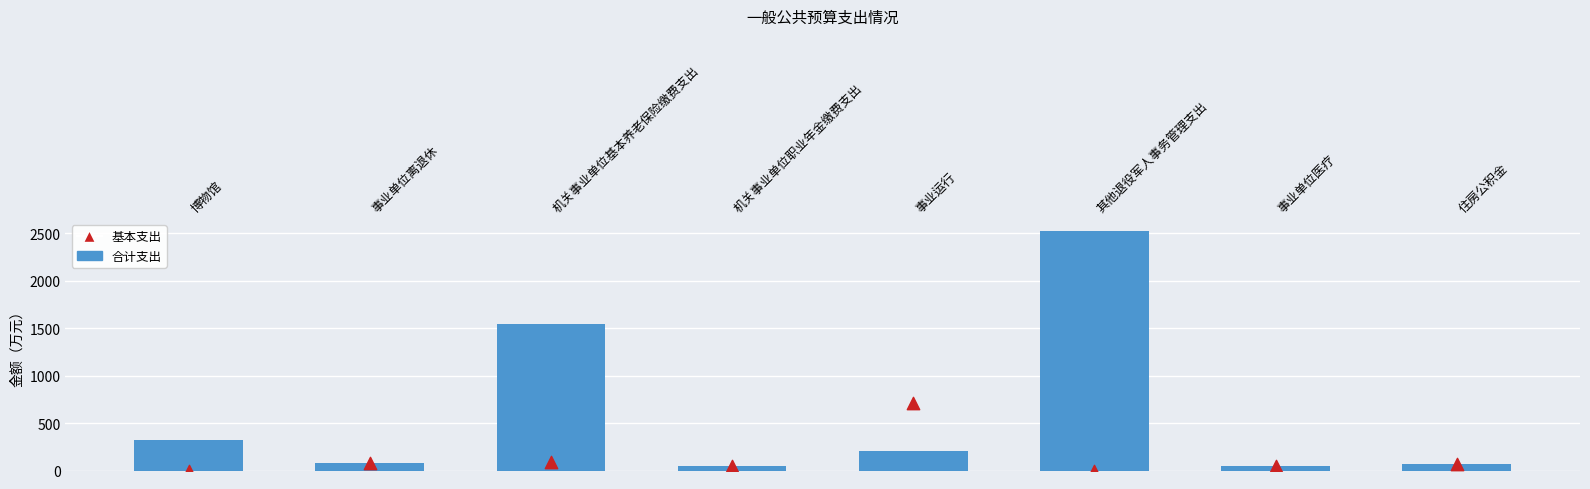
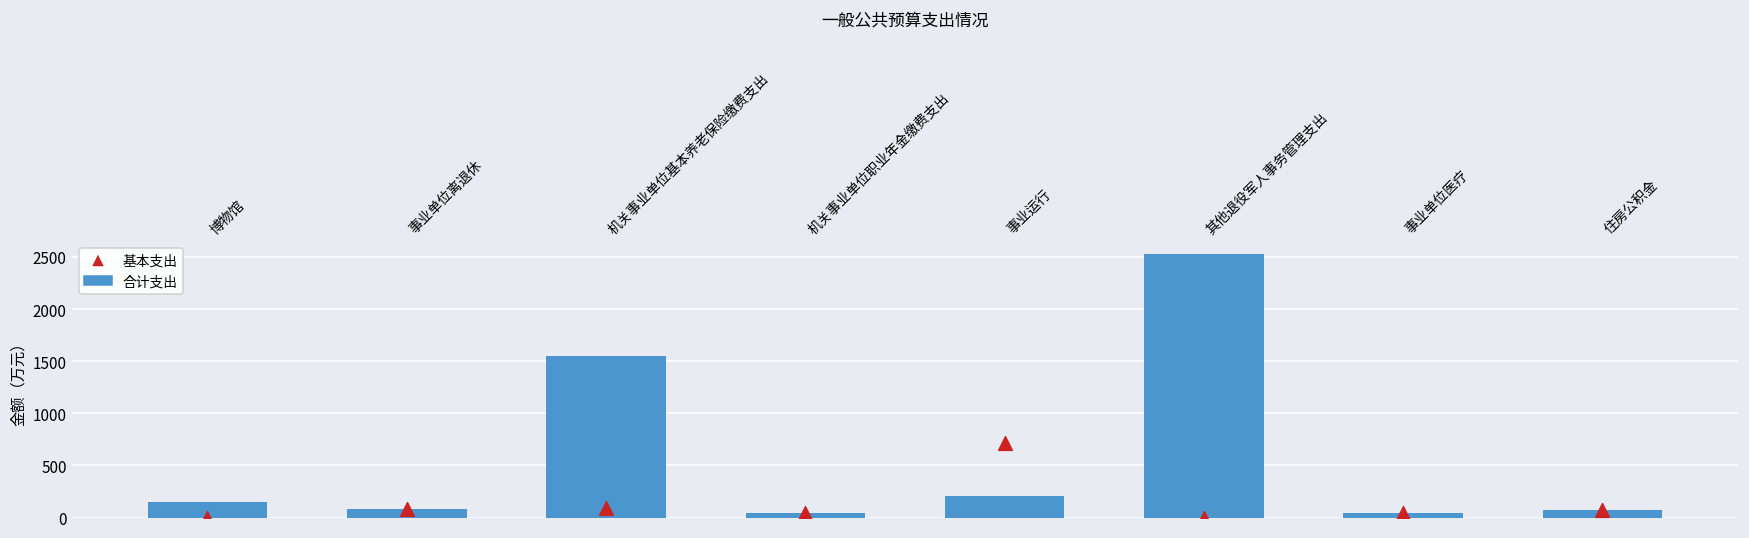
  {
    "合计支出": {
-     "博物馆": 300,
+     "博物馆": 200,
      "事业单位离退休": 100,
      "机关事业单位基本养老保险缴费支出": 1500,
      "机关事业单位职业年金缴费支出": 0,
      "事业运行": 200,
      "其他退役军人事务管理支出": 2500,
      "事业单位医疗": 0,
      "住房公积金": 100
    }
  }
